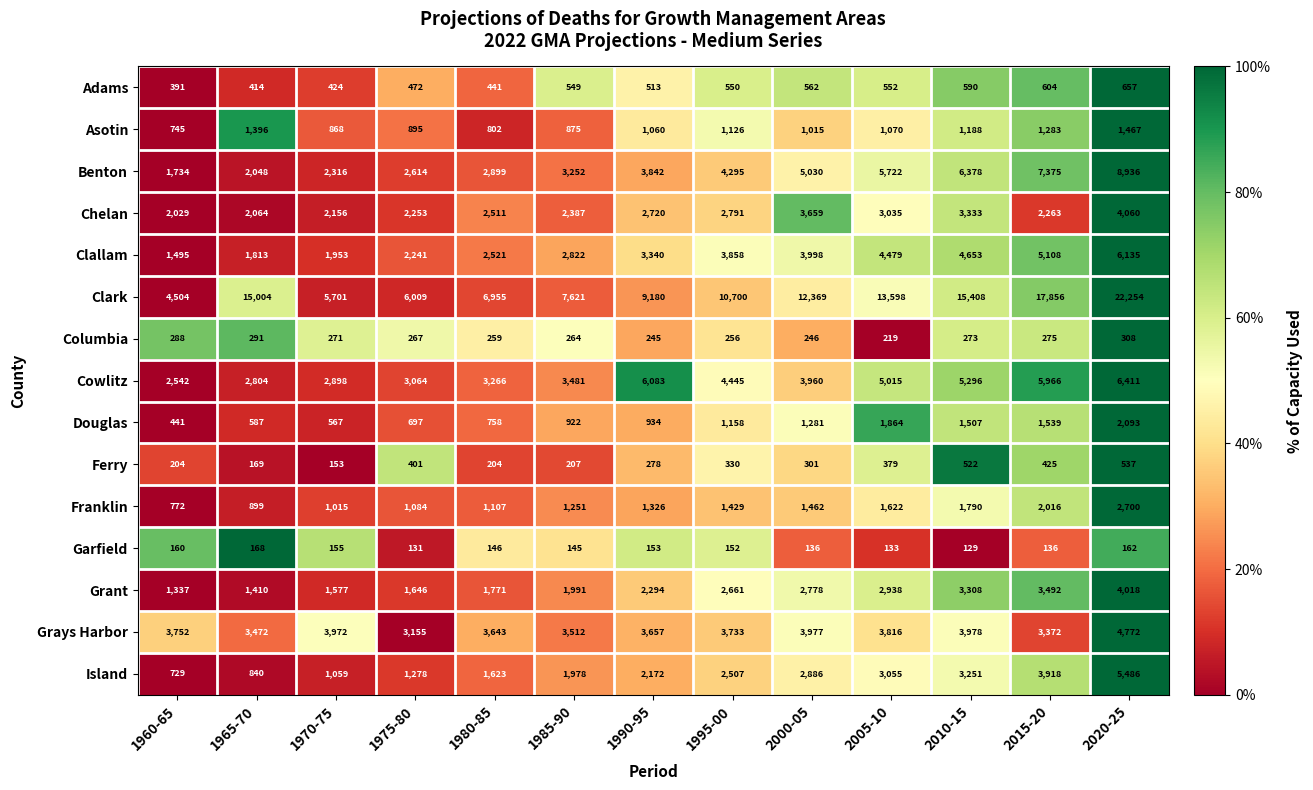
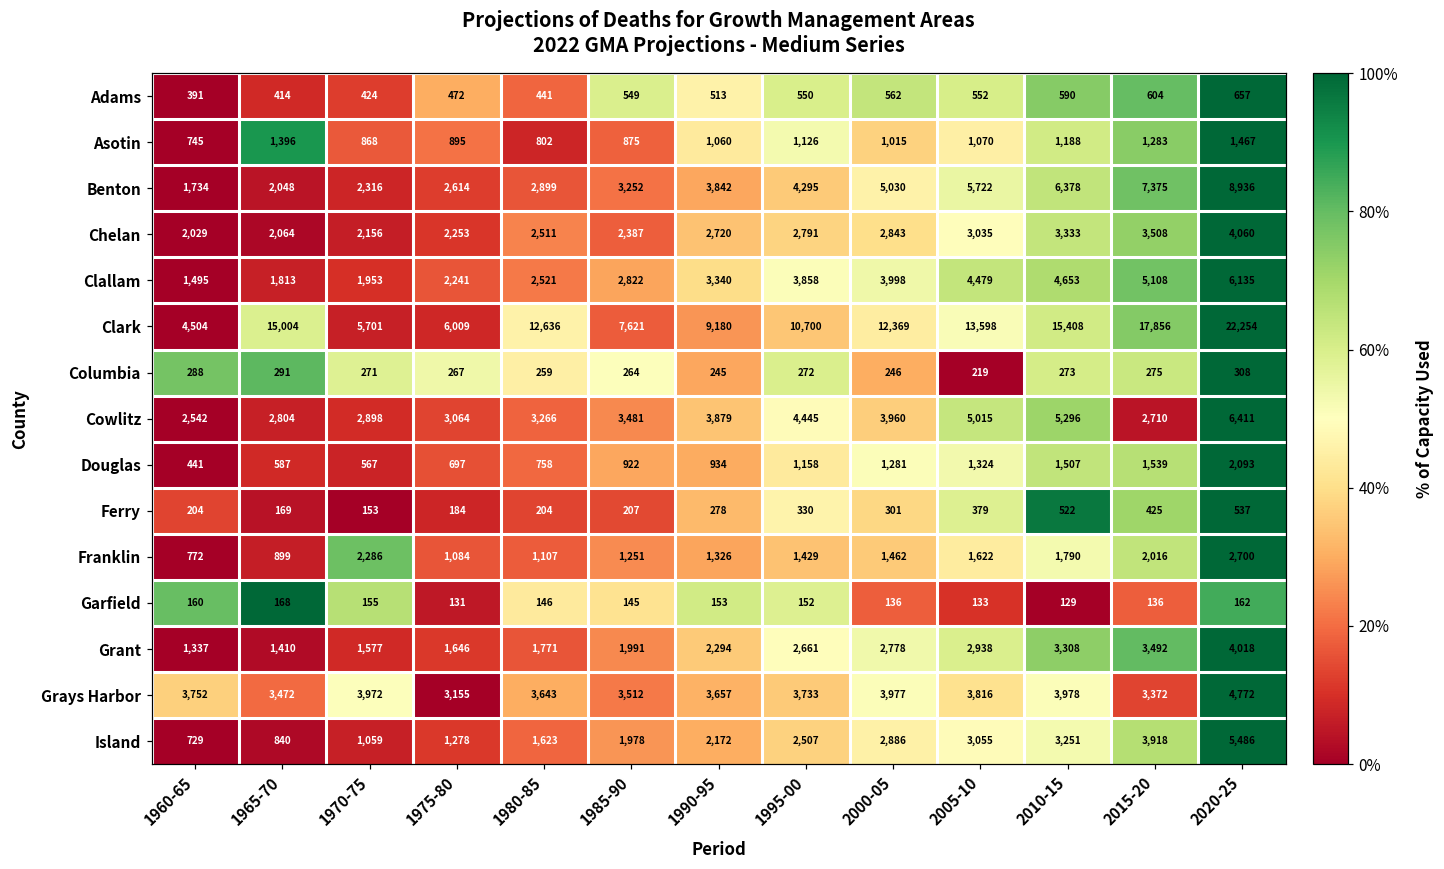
  {
    "Adams": {
      "1960-65": "391",
      "1965-70": "414",
      "1970-75": "424",
      "1975-80": "472",
      "1980-85": "441",
      "1985-90": "549",
      "1990-95": "513",
      "1995-00": "550",
      "2000-05": "562",
      "2005-10": "552",
      "2010-15": "590",
      "2015-20": "604",
      "2020-25": "657"
    },
    "Asotin": {
      "1960-65": "745",
      "1965-70": "1,396",
      "1970-75": "868",
      "1975-80": "895",
      "1980-85": "802",
      "1985-90": "875",
      "1990-95": "1,060",
      "1995-00": "1,126",
      "2000-05": "1,015",
      "2005-10": "1,070",
      "2010-15": "1,188",
      "2015-20": "1,283",
      "2020-25": "1,467"
    },
    "Benton": {
      "1960-65": "1,734",
      "1965-70": "2,048",
      "1970-75": "2,316",
      "1975-80": "2,614",
      "1980-85": "2,899",
      "1985-90": "3,252",
      "1990-95": "3,842",
      "1995-00": "4,295",
      "2000-05": "5,030",
      "2005-10": "5,722",
      "2010-15": "6,378",
      "2015-20": "7,375",
      "2020-25": "8,936"
    },
    "Chelan": {
      "1960-65": "2,029",
      "1965-70": "2,064",
      "1970-75": "2,156",
      "1975-80": "2,253",
      "1980-85": "2,511",
      "1985-90": "2,387",
      "1990-95": "2,720",
      "1995-00": "2,791",
-     "2000-05": "3,659",
+     "2000-05": "2,843",
      "2005-10": "3,035",
      "2010-15": "3,333",
-     "2015-20": "2,263",
+     "2015-20": "3,508",
      "2020-25": "4,060"
    },
    "Clallam": {
      "1960-65": "1,495",
      "1965-70": "1,813",
      "1970-75": "1,953",
      "1975-80": "2,241",
      "1980-85": "2,521",
      "1985-90": "2,822",
      "1990-95": "3,340",
      "1995-00": "3,858",
      "2000-05": "3,998",
      "2005-10": "4,479",
      "2010-15": "4,653",
      "2015-20": "5,108",
      "2020-25": "6,135"
    },
    "Clark": {
      "1960-65": "4,504",
      "1965-70": "15,004",
      "1970-75": "5,701",
      "1975-80": "6,009",
-     "1980-85": "6,955",
+     "1980-85": "12,636",
      "1985-90": "7,621",
      "1990-95": "9,180",
      "1995-00": "10,700",
      "2000-05": "12,369",
      "2005-10": "13,598",
      "2010-15": "15,408",
      "2015-20": "17,856",
      "2020-25": "22,254"
    },
    "Columbia": {
      "1960-65": "288",
      "1965-70": "291",
      "1970-75": "271",
      "1975-80": "267",
      "1980-85": "259",
      "1985-90": "264",
      "1990-95": "245",
-     "1995-00": "256",
+     "1995-00": "272",
      "2000-05": "246",
      "2005-10": "219",
      "2010-15": "273",
      "2015-20": "275",
      "2020-25": "308"
    },
    "Cowlitz": {
      "1960-65": "2,542",
      "1965-70": "2,804",
      "1970-75": "2,898",
      "1975-80": "3,064",
      "1980-85": "3,266",
      "1985-90": "3,481",
-     "1990-95": "6,083",
+     "1990-95": "3,879",
      "1995-00": "4,445",
      "2000-05": "3,960",
      "2005-10": "5,015",
      "2010-15": "5,296",
-     "2015-20": "5,966",
+     "2015-20": "2,710",
      "2020-25": "6,411"
    },
    "Douglas": {
      "1960-65": "441",
      "1965-70": "587",
      "1970-75": "567",
      "1975-80": "697",
      "1980-85": "758",
      "1985-90": "922",
      "1990-95": "934",
      "1995-00": "1,158",
      "2000-05": "1,281",
-     "2005-10": "1,864",
+     "2005-10": "1,324",
      "2010-15": "1,507",
      "2015-20": "1,539",
      "2020-25": "2,093"
    },
    "Ferry": {
      "1960-65": "204",
      "1965-70": "169",
      "1970-75": "153",
-     "1975-80": "401",
+     "1975-80": "184",
      "1980-85": "204",
      "1985-90": "207",
      "1990-95": "278",
      "1995-00": "330",
      "2000-05": "301",
      "2005-10": "379",
      "2010-15": "522",
      "2015-20": "425",
      "2020-25": "537"
    },
    "Franklin": {
      "1960-65": "772",
      "1965-70": "899",
-     "1970-75": "1,015",
+     "1970-75": "2,286",
      "1975-80": "1,084",
      "1980-85": "1,107",
      "1985-90": "1,251",
      "1990-95": "1,326",
      "1995-00": "1,429",
      "2000-05": "1,462",
      "2005-10": "1,622",
      "2010-15": "1,790",
      "2015-20": "2,016",
      "2020-25": "2,700"
    },
    "Garfield": {
      "1960-65": "160",
      "1965-70": "168",
      "1970-75": "155",
      "1975-80": "131",
      "1980-85": "146",
      "1985-90": "145",
      "1990-95": "153",
      "1995-00": "152",
      "2000-05": "136",
      "2005-10": "133",
      "2010-15": "129",
      "2015-20": "136",
      "2020-25": "162"
    },
    "Grant": {
      "1960-65": "1,337",
      "1965-70": "1,410",
      "1970-75": "1,577",
      "1975-80": "1,646",
      "1980-85": "1,771",
      "1985-90": "1,991",
      "1990-95": "2,294",
      "1995-00": "2,661",
      "2000-05": "2,778",
      "2005-10": "2,938",
      "2010-15": "3,308",
      "2015-20": "3,492",
      "2020-25": "4,018"
    },
    "Grays Harbor": {
      "1960-65": "3,752",
      "1965-70": "3,472",
      "1970-75": "3,972",
      "1975-80": "3,155",
      "1980-85": "3,643",
      "1985-90": "3,512",
      "1990-95": "3,657",
      "1995-00": "3,733",
      "2000-05": "3,977",
      "2005-10": "3,816",
      "2010-15": "3,978",
      "2015-20": "3,372",
      "2020-25": "4,772"
    },
    "Island": {
      "1960-65": "729",
      "1965-70": "840",
      "1970-75": "1,059",
      "1975-80": "1,278",
      "1980-85": "1,623",
      "1985-90": "1,978",
      "1990-95": "2,172",
      "1995-00": "2,507",
      "2000-05": "2,886",
      "2005-10": "3,055",
      "2010-15": "3,251",
      "2015-20": "3,918",
      "2020-25": "5,486"
    }
  }
